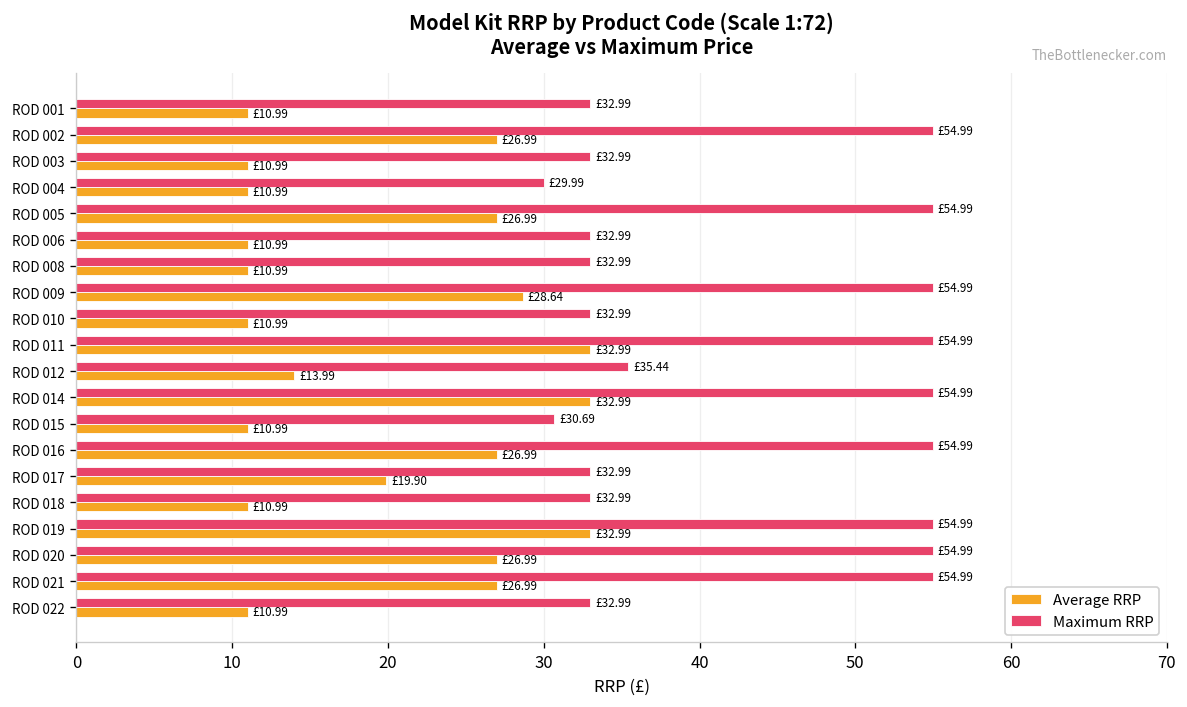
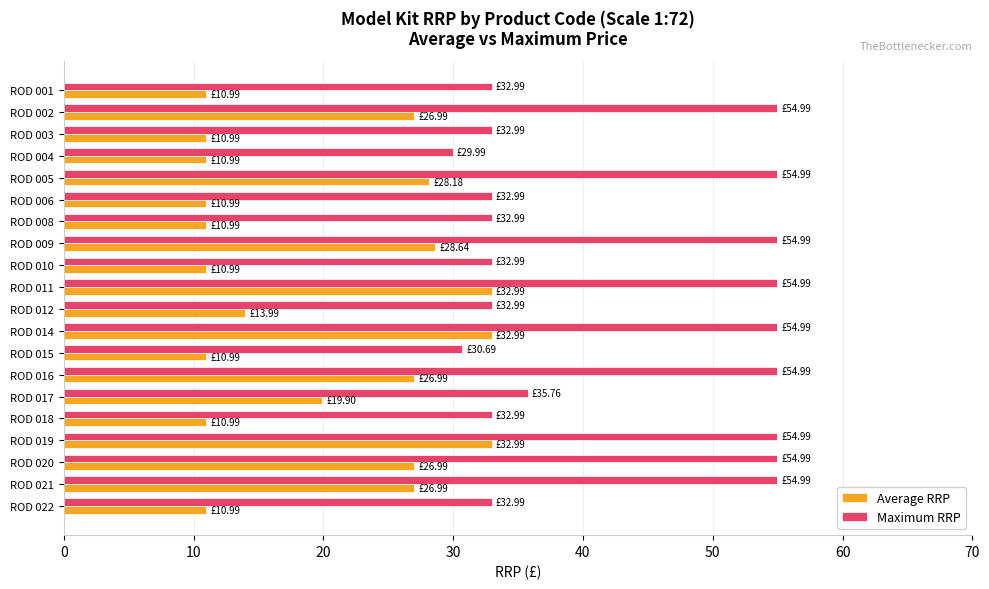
  {
    "Average RRP": {
      "ROD 001": "£10.99",
      "ROD 002": "£26.99",
      "ROD 003": "£10.99",
      "ROD 004": "£10.99",
-     "ROD 005": "£26.99",
+     "ROD 005": "£28.18",
      "ROD 006": "£10.99",
      "ROD 008": "£10.99",
      "ROD 009": "£28.64",
      "ROD 010": "£10.99",
      "ROD 011": "£32.99",
      "ROD 012": "£13.99",
      "ROD 014": "£32.99",
      "ROD 015": "£10.99",
      "ROD 016": "£26.99",
      "ROD 017": "£19.90",
      "ROD 018": "£10.99",
      "ROD 019": "£32.99",
      "ROD 020": "£26.99",
      "ROD 021": "£26.99",
      "ROD 022": "£10.99"
    },
    "Maximum RRP": {
      "ROD 001": "£32.99",
      "ROD 002": "£54.99",
      "ROD 003": "£32.99",
      "ROD 004": "£29.99",
      "ROD 005": "£54.99",
      "ROD 006": "£32.99",
      "ROD 008": "£32.99",
      "ROD 009": "£54.99",
      "ROD 010": "£32.99",
      "ROD 011": "£54.99",
-     "ROD 012": "£35.44",
+     "ROD 012": "£32.99",
      "ROD 014": "£54.99",
      "ROD 015": "£30.69",
      "ROD 016": "£54.99",
-     "ROD 017": "£32.99",
+     "ROD 017": "£35.76",
      "ROD 018": "£32.99",
      "ROD 019": "£54.99",
      "ROD 020": "£54.99",
      "ROD 021": "£54.99",
      "ROD 022": "£32.99"
    }
  }
